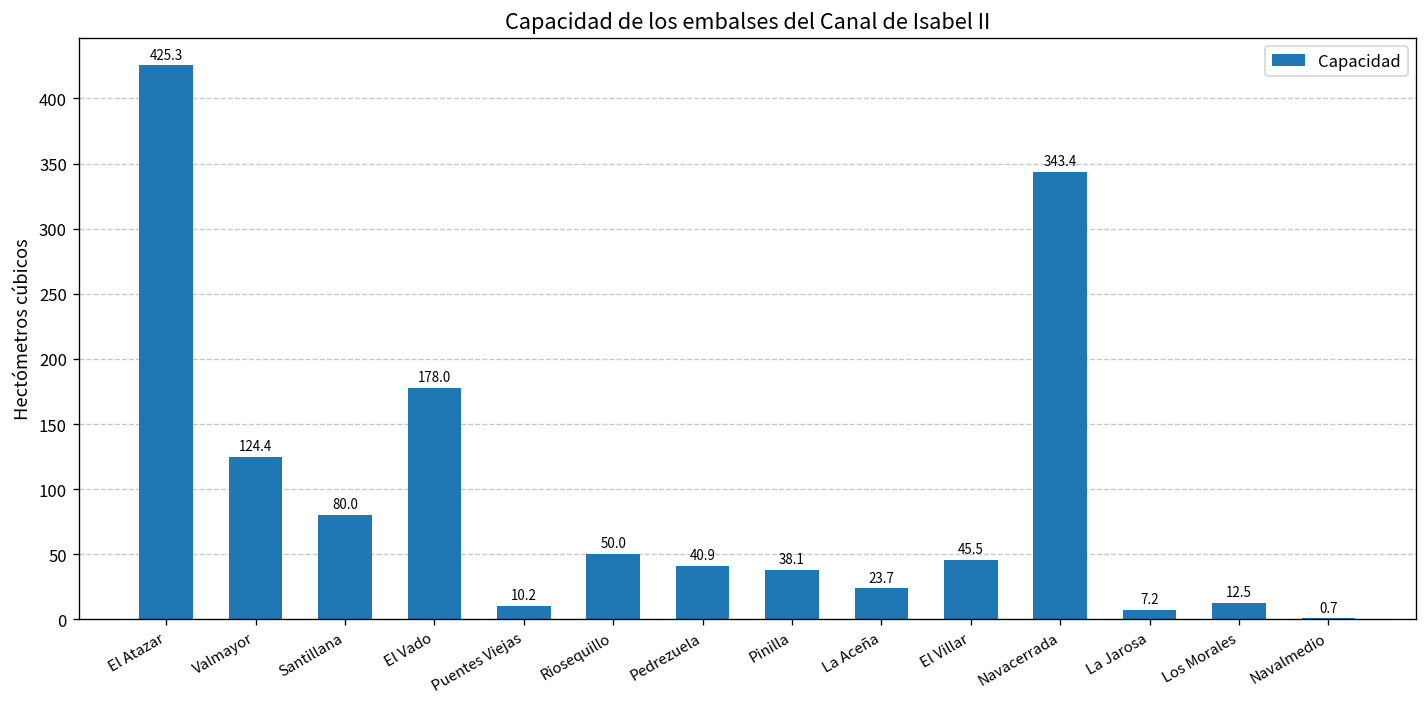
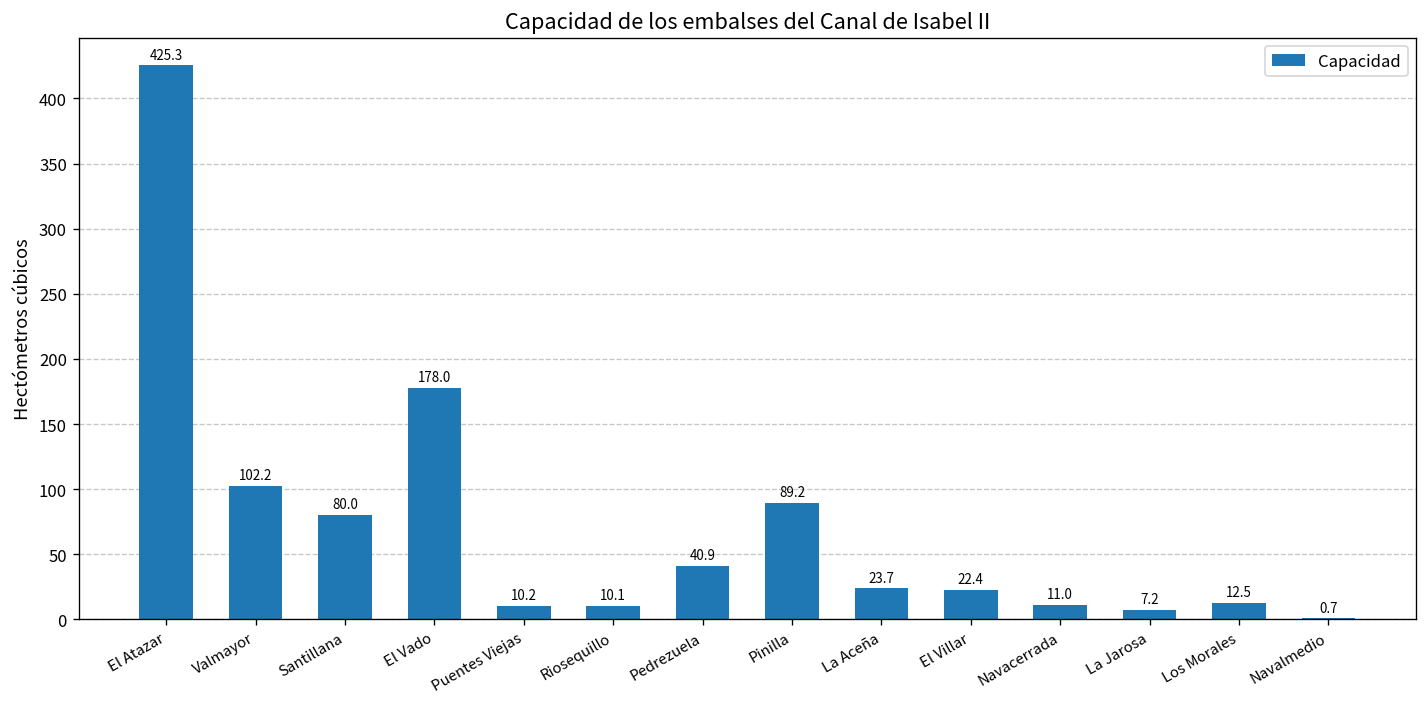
  {
    "El Atazar": 425.3,
-   "Valmayor": 124.4,
+   "Valmayor": 102.2,
    "Santillana": 80.0,
    "El Vado": 178.0,
    "Puentes Viejas": 10.2,
-   "Riosequillo": 50.0,
+   "Riosequillo": 10.1,
    "Pedrezuela": 40.9,
-   "Pinilla": 38.1,
+   "Pinilla": 89.2,
    "La Aceña": 23.7,
-   "El Villar": 45.5,
-   "Navacerrada": 343.4,
+   "El Villar": 22.4,
+   "Navacerrada": 11.0,
    "La Jarosa": 7.2,
    "Los Morales": 12.5,
    "Navalmedio": 0.7
  }
